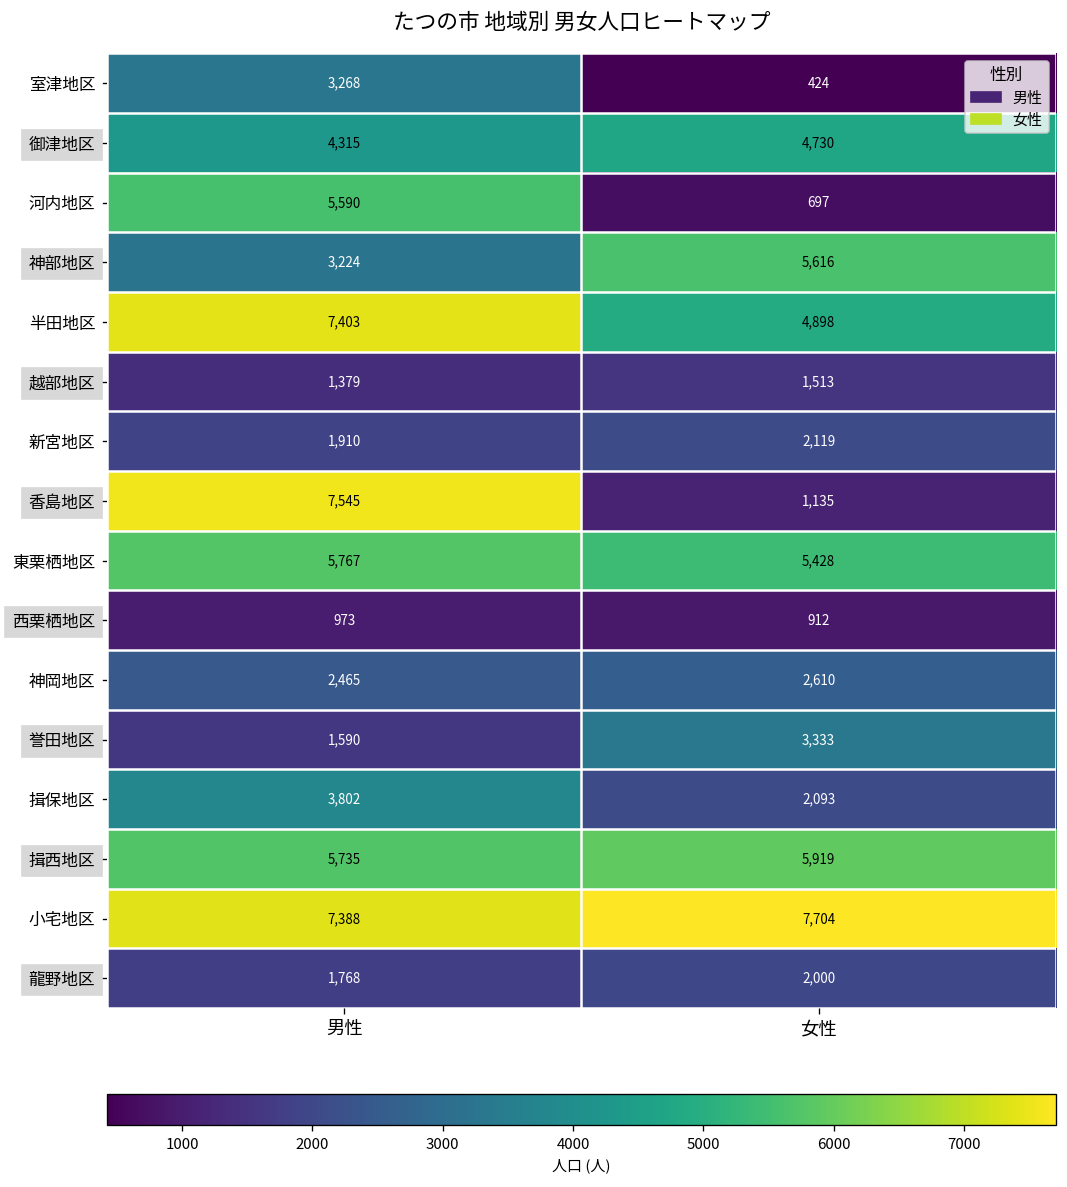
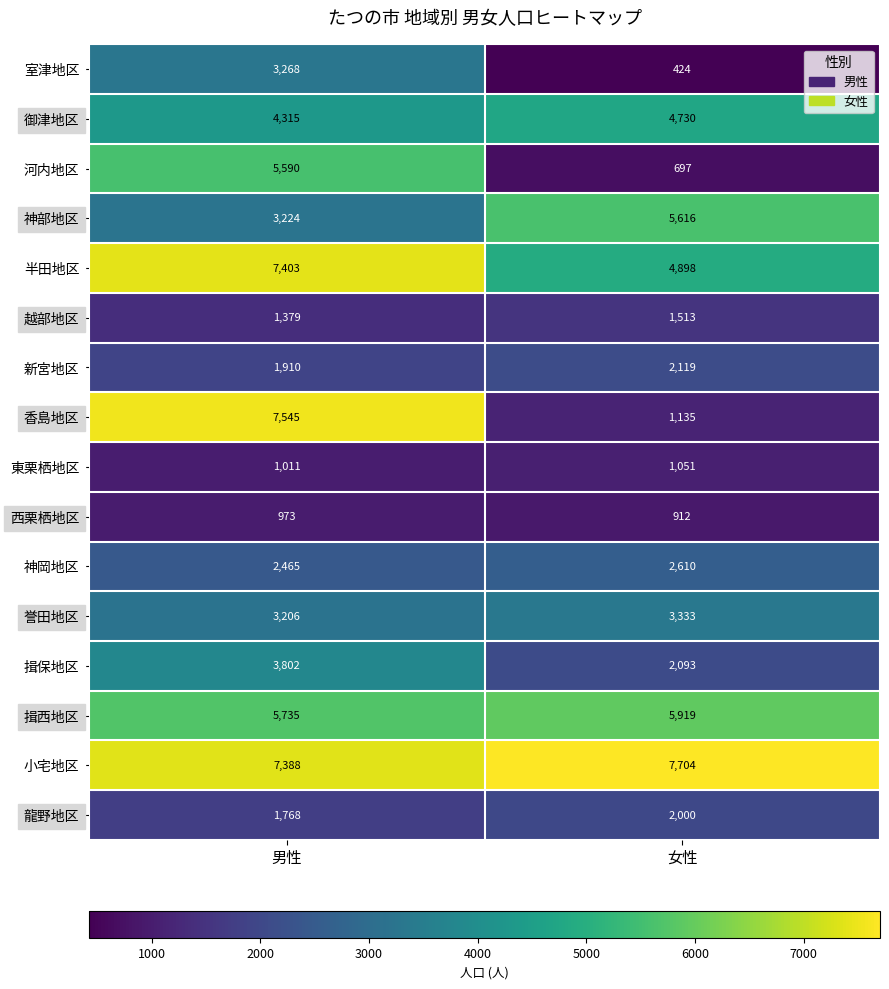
  {
    "室津地区": {
      "男性": "3,268",
      "女性": "424"
    },
    "御津地区": {
      "男性": "4,315",
      "女性": "4,730"
    },
    "河内地区": {
      "男性": "5,590",
      "女性": "697"
    },
    "神部地区": {
      "男性": "3,224",
      "女性": "5,616"
    },
    "半田地区": {
      "男性": "7,403",
      "女性": "4,898"
    },
    "越部地区": {
      "男性": "1,379",
      "女性": "1,513"
    },
    "新宮地区": {
      "男性": "1,910",
      "女性": "2,119"
    },
    "香島地区": {
      "男性": "7,545",
      "女性": "1,135"
    },
    "東栗栖地区": {
-     "男性": "5,767",
-     "女性": "5,428"
+     "男性": "1,011",
+     "女性": "1,051"
    },
    "西栗栖地区": {
      "男性": "973",
      "女性": "912"
    },
    "神岡地区": {
      "男性": "2,465",
      "女性": "2,610"
    },
    "誉田地区": {
-     "男性": "1,590",
+     "男性": "3,206",
      "女性": "3,333"
    },
    "揖保地区": {
      "男性": "3,802",
      "女性": "2,093"
    },
    "揖西地区": {
      "男性": "5,735",
      "女性": "5,919"
    },
    "小宅地区": {
      "男性": "7,388",
      "女性": "7,704"
    },
    "龍野地区": {
      "男性": "1,768",
      "女性": "2,000"
    }
  }
